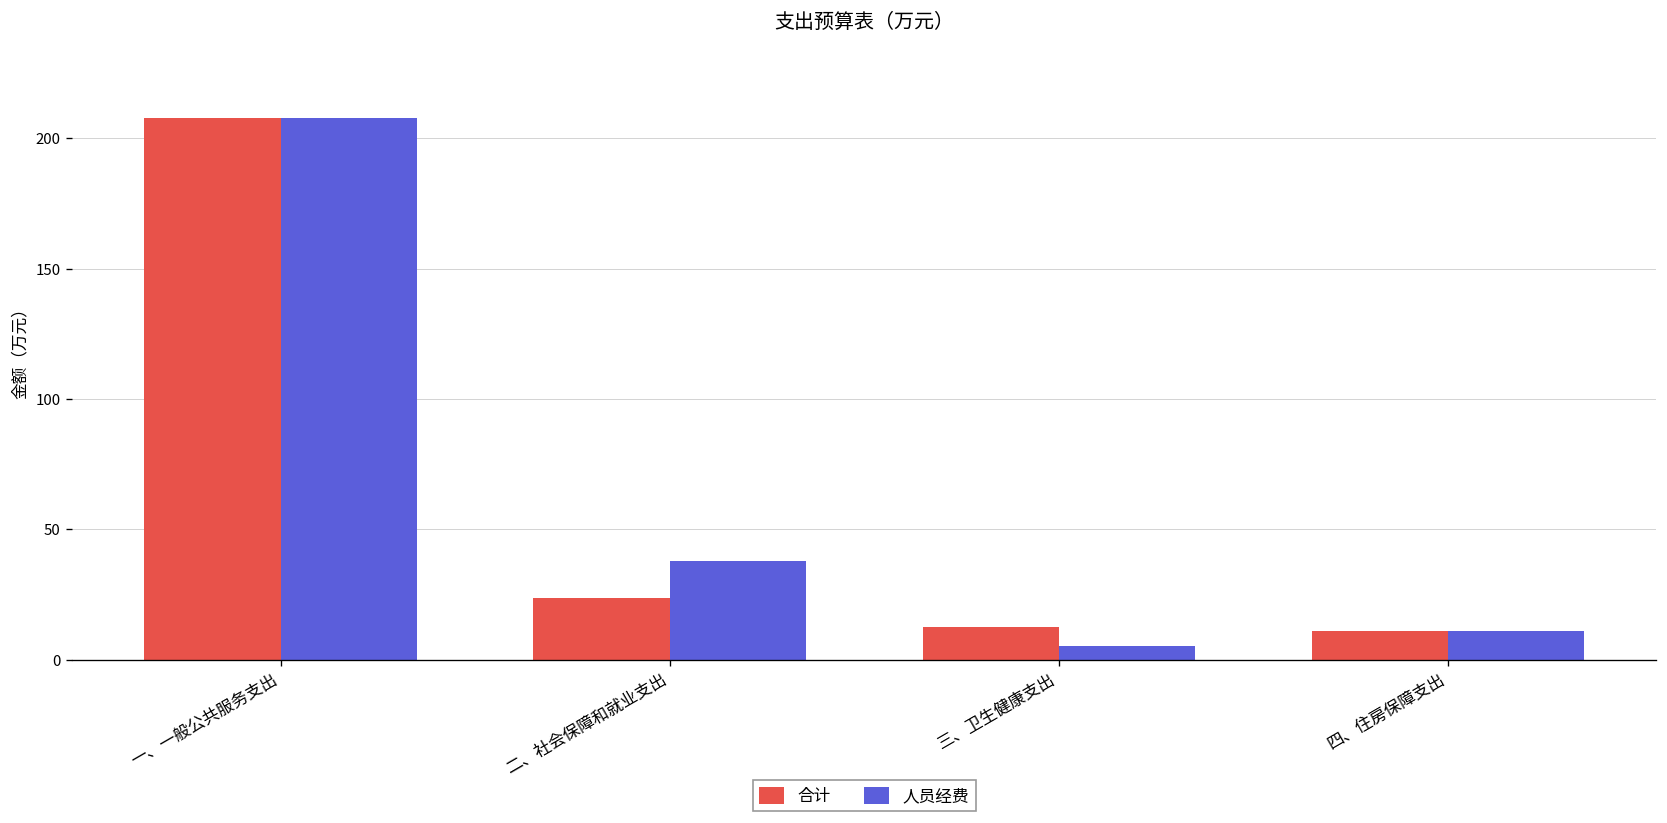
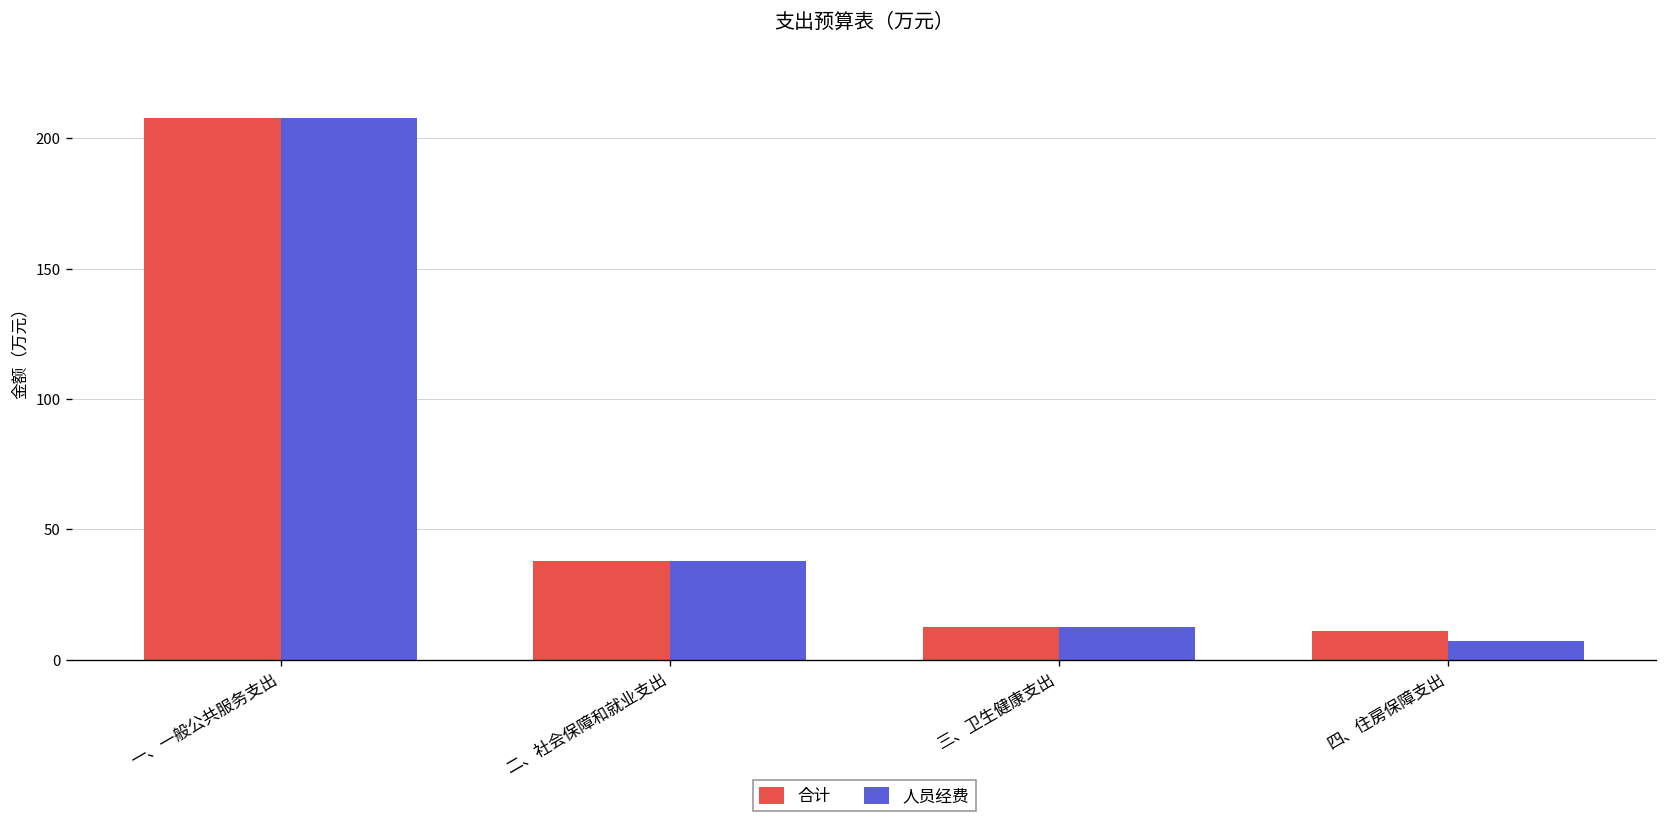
  {
    "合计": {
      "一、一般公共服务支出": 208,
-     "二、社会保障和就业支出": 24,
+     "二、社会保障和就业支出": 38,
      "三、卫生健康支出": 12,
      "四、住房保障支出": 11
    },
    "人员经费": {
      "一、一般公共服务支出": 208,
      "二、社会保障和就业支出": 38,
-     "三、卫生健康支出": 5,
-     "四、住房保障支出": 11
+     "三、卫生健康支出": 12,
+     "四、住房保障支出": 7
    }
  }
